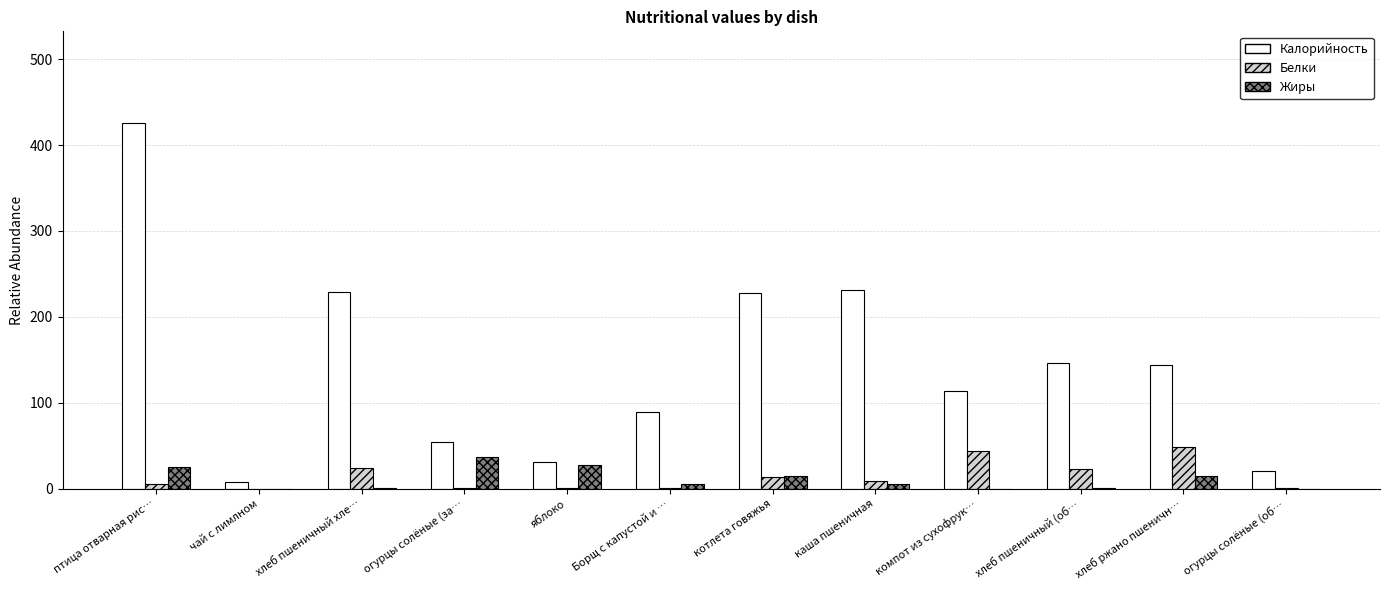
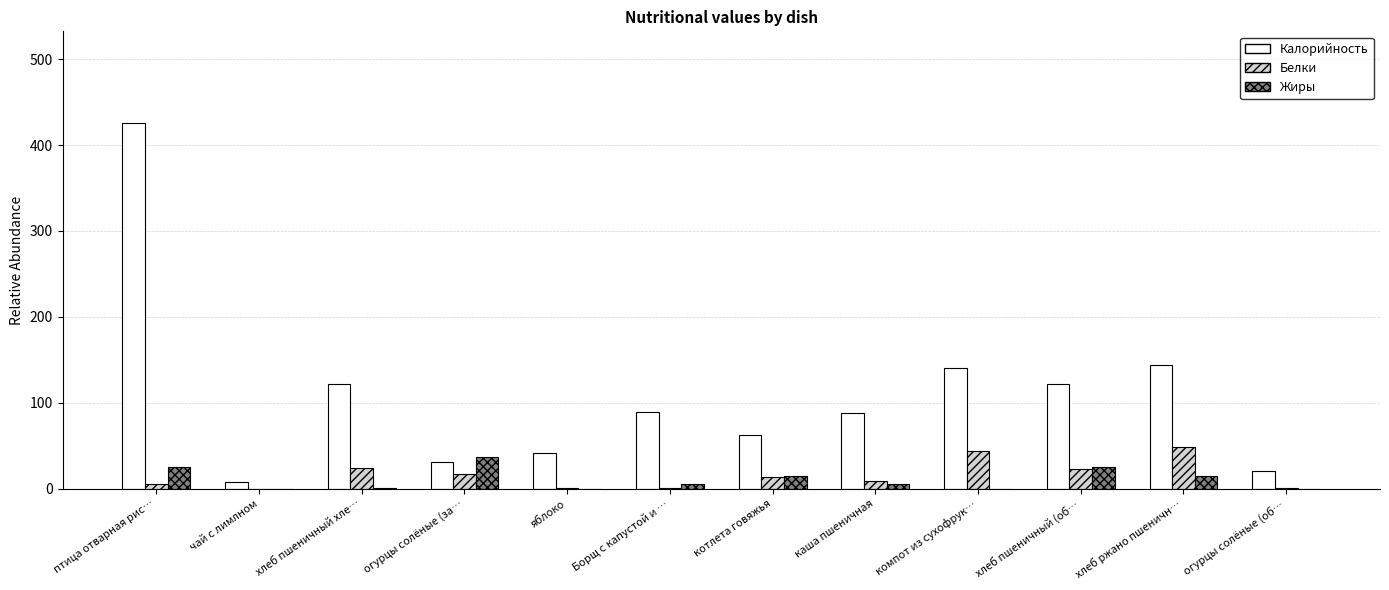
  {
    "Калорийность": {
      "птица отварная рис…": 430,
      "чай с лимлном": 10,
-     "хлеб пшеничный хле…": 230,
-     "огурцы солёные (за…": 50,
-     "яблоко": 30,
+     "хлеб пшеничный хле…": 120,
+     "огурцы солёные (за…": 30,
+     "яблоко": 40,
      "Борщ с капустой и …": 90,
-     "котлета говяжья": 230,
-     "каша пшеничная": 230,
-     "компот из сухофрук…": 110,
-     "хлеб пшеничный (об…": 150,
+     "котлета говяжья": 60,
+     "каша пшеничная": 90,
+     "компот из сухофрук…": 140,
+     "хлеб пшеничный (об…": 120,
      "хлеб ржано пшеничн…": 140,
      "огурцы солёные (об…": 20
    },
    "Белки": {
      "птица отварная рис…": 10,
      "хлеб пшеничный хле…": 20,
-     "огурцы солёные (за…": 0,
+     "огурцы солёные (за…": 20,
      "котлета говяжья": 10,
      "каша пшеничная": 10,
      "компот из сухофрук…": 40,
      "хлеб пшеничный (об…": 20,
      "хлеб ржано пшеничн…": 50
    },
    "Жиры": {
      "птица отварная рис…": 30,
      "огурцы солёные (за…": 40,
-     "яблоко": 30,
+     "яблоко": 0,
      "Борщ с капустой и …": 10,
      "котлета говяжья": 20,
      "каша пшеничная": 10,
      "компот из сухофрук…": 0,
-     "хлеб пшеничный (об…": 0,
+     "хлеб пшеничный (об…": 30,
      "хлеб ржано пшеничн…": 10
    }
  }
